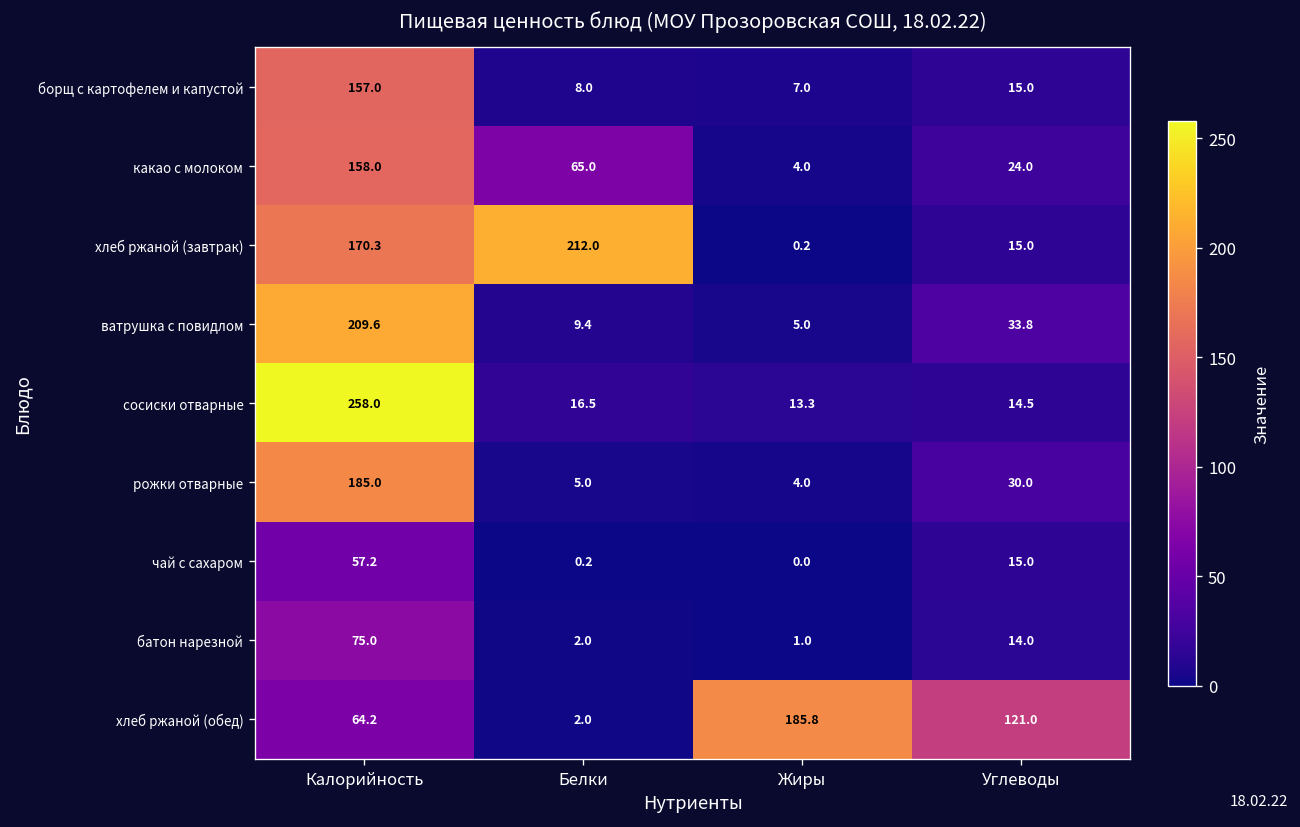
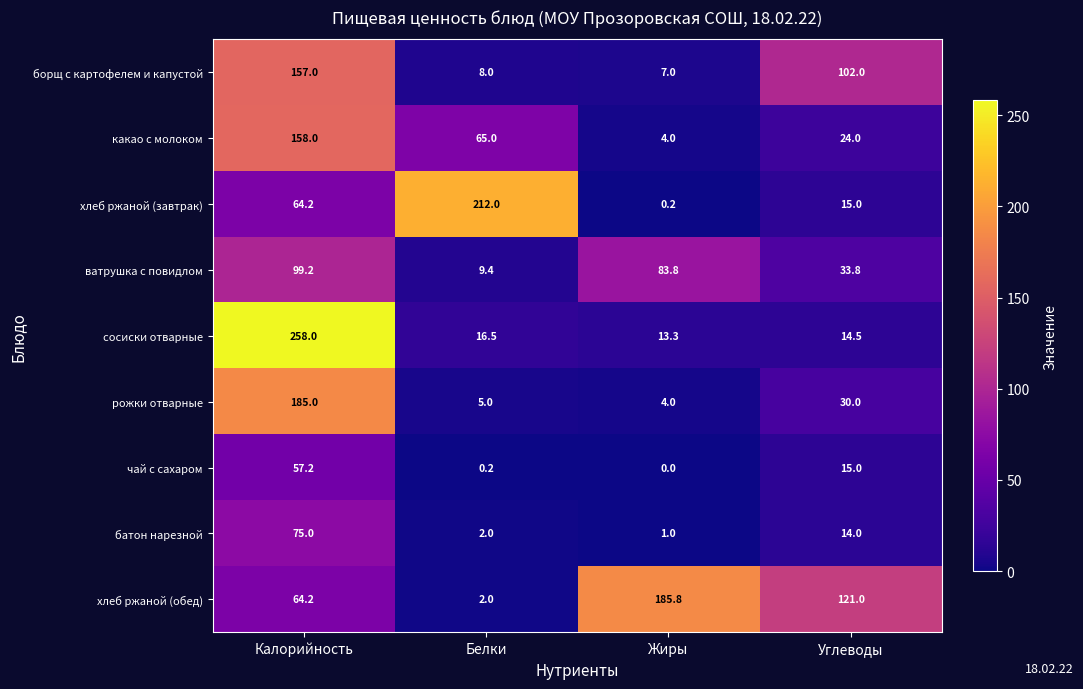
  {
    "борщ с картофелем и капустой": {
      "Калорийность": 157.0,
      "Белки": 8.0,
      "Жиры": 7.0,
-     "Углеводы": 15.0
+     "Углеводы": 102.0
    },
    "какао с молоком": {
      "Калорийность": 158.0,
      "Белки": 65.0,
      "Жиры": 4.0,
      "Углеводы": 24.0
    },
    "хлеб ржаной (завтрак)": {
-     "Калорийность": 170.3,
+     "Калорийность": 64.2,
      "Белки": 212.0,
      "Жиры": 0.2,
      "Углеводы": 15.0
    },
    "ватрушка с повидлом": {
-     "Калорийность": 209.6,
+     "Калорийность": 99.2,
      "Белки": 9.4,
-     "Жиры": 5.0,
+     "Жиры": 83.8,
      "Углеводы": 33.8
    },
    "сосиски отварные": {
      "Калорийность": 258.0,
      "Белки": 16.5,
      "Жиры": 13.3,
      "Углеводы": 14.5
    },
    "рожки отварные": {
      "Калорийность": 185.0,
      "Белки": 5.0,
      "Жиры": 4.0,
      "Углеводы": 30.0
    },
    "чай с сахаром": {
      "Калорийность": 57.2,
      "Белки": 0.2,
      "Жиры": 0.0,
      "Углеводы": 15.0
    },
    "батон нарезной": {
      "Калорийность": 75.0,
      "Белки": 2.0,
      "Жиры": 1.0,
      "Углеводы": 14.0
    },
    "хлеб ржаной (обед)": {
      "Калорийность": 64.2,
      "Белки": 2.0,
      "Жиры": 185.8,
      "Углеводы": 121.0
    }
  }
